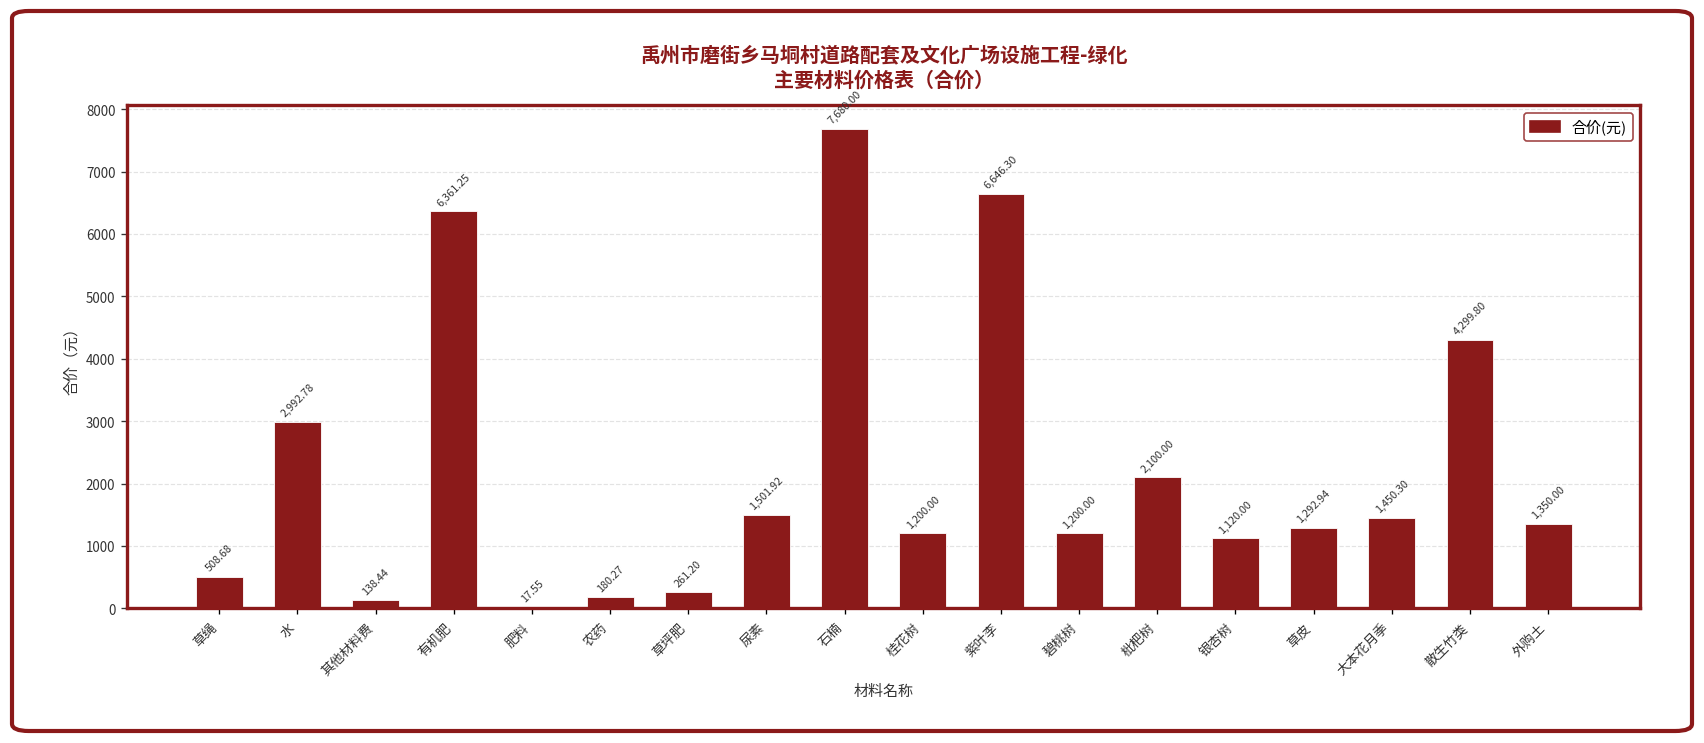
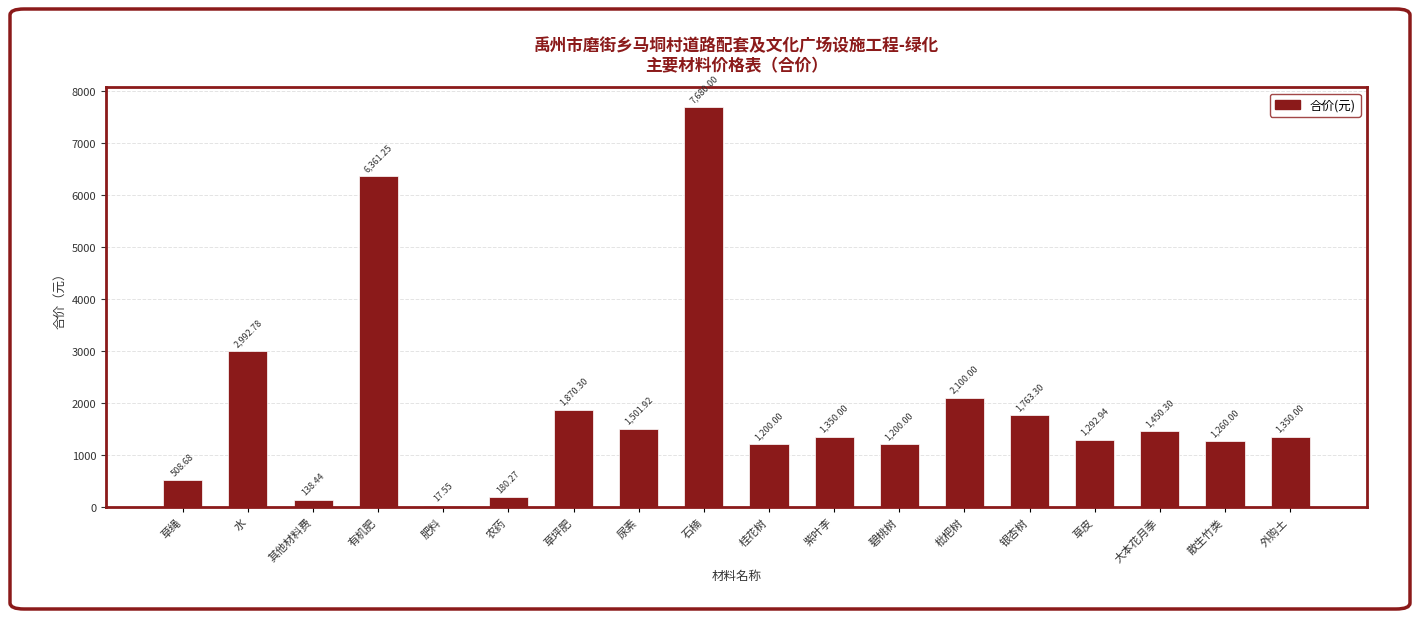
  {
    "草绳": "508.68",
    "水": "2,992.78",
    "其他材料费": "138.44",
    "有机肥": "6,361.25",
    "肥料": "17.55",
    "农药": "180.27",
-   "草坪肥": "261.20",
+   "草坪肥": "1,870.30",
    "尿素": "1,501.92",
    "石楠": "7,680.00",
    "桂花树": "1,200.00",
-   "紫叶李": "6,646.30",
+   "紫叶李": "1,350.00",
    "碧桃树": "1,200.00",
    "枇杷树": "2,100.00",
-   "银杏树": "1,120.00",
+   "银杏树": "1,763.30",
    "草皮": "1,292.94",
    "大本花月季": "1,450.30",
-   "散生竹类": "4,299.80",
+   "散生竹类": "1,260.00",
    "外购土": "1,350.00"
  }
